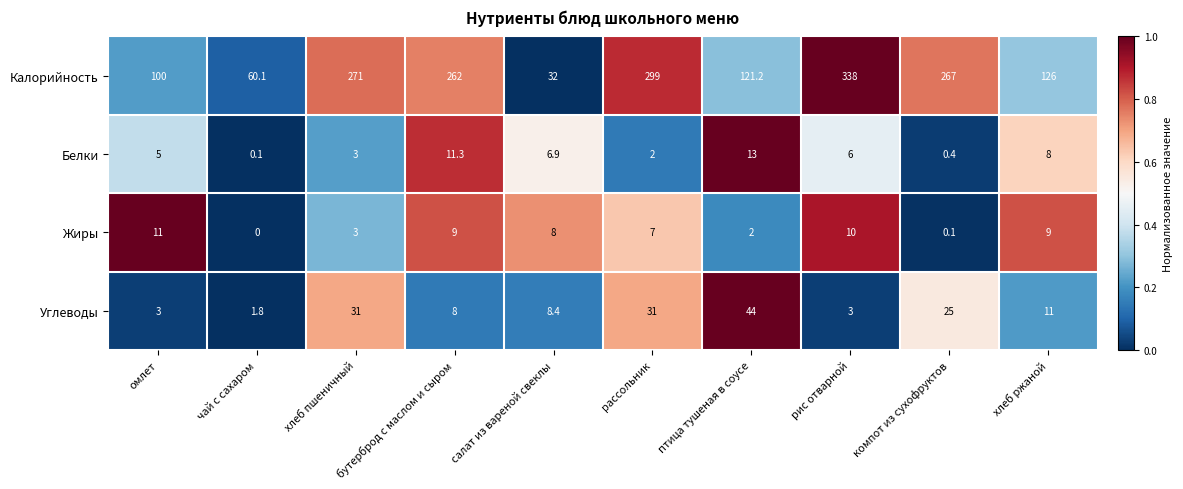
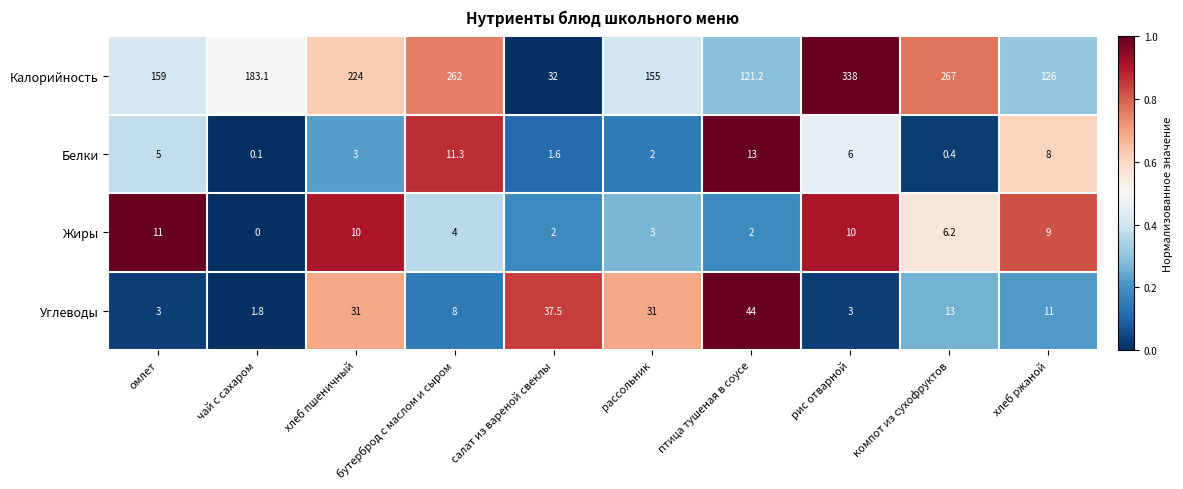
  {
    "Калорийность": {
-     "омлет": 100,
-     "чай с сахаром": 60.1,
-     "хлеб пшеничный": 271,
+     "омлет": 159,
+     "чай с сахаром": 183.1,
+     "хлеб пшеничный": 224,
      "бутерброд с маслом и сыром": 262,
      "салат из вареной свеклы": 32,
-     "рассольник": 299,
+     "рассольник": 155,
      "птица тушеная в соусе": 121.2,
      "рис отварной": 338,
      "компот из сухофруктов": 267,
      "хлеб ржаной": 126
    },
    "Белки": {
      "омлет": 5,
      "чай с сахаром": 0.1,
      "хлеб пшеничный": 3,
      "бутерброд с маслом и сыром": 11.3,
-     "салат из вареной свеклы": 6.9,
+     "салат из вареной свеклы": 1.6,
      "рассольник": 2,
      "птица тушеная в соусе": 13,
      "рис отварной": 6,
      "компот из сухофруктов": 0.4,
      "хлеб ржаной": 8
    },
    "Жиры": {
      "омлет": 11,
      "чай с сахаром": 0,
-     "хлеб пшеничный": 3,
-     "бутерброд с маслом и сыром": 9,
-     "салат из вареной свеклы": 8,
-     "рассольник": 7,
+     "хлеб пшеничный": 10,
+     "бутерброд с маслом и сыром": 4,
+     "салат из вареной свеклы": 2,
+     "рассольник": 3,
      "птица тушеная в соусе": 2,
      "рис отварной": 10,
-     "компот из сухофруктов": 0.1,
+     "компот из сухофруктов": 6.2,
      "хлеб ржаной": 9
    },
    "Углеводы": {
      "омлет": 3,
      "чай с сахаром": 1.8,
      "хлеб пшеничный": 31,
      "бутерброд с маслом и сыром": 8,
-     "салат из вареной свеклы": 8.4,
+     "салат из вареной свеклы": 37.5,
      "рассольник": 31,
      "птица тушеная в соусе": 44,
      "рис отварной": 3,
-     "компот из сухофруктов": 25,
+     "компот из сухофруктов": 13,
      "хлеб ржаной": 11
    }
  }
